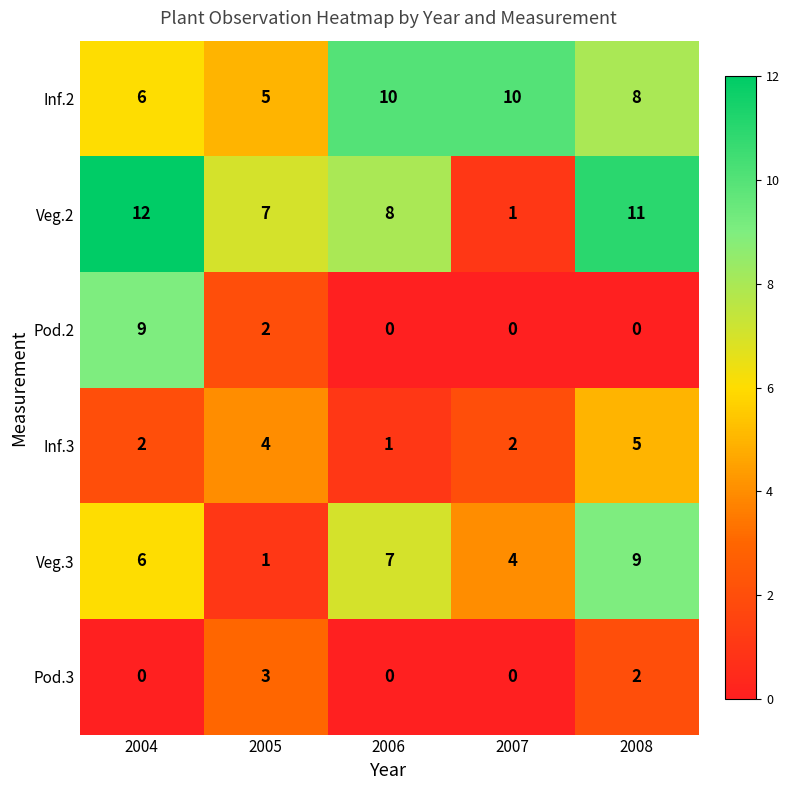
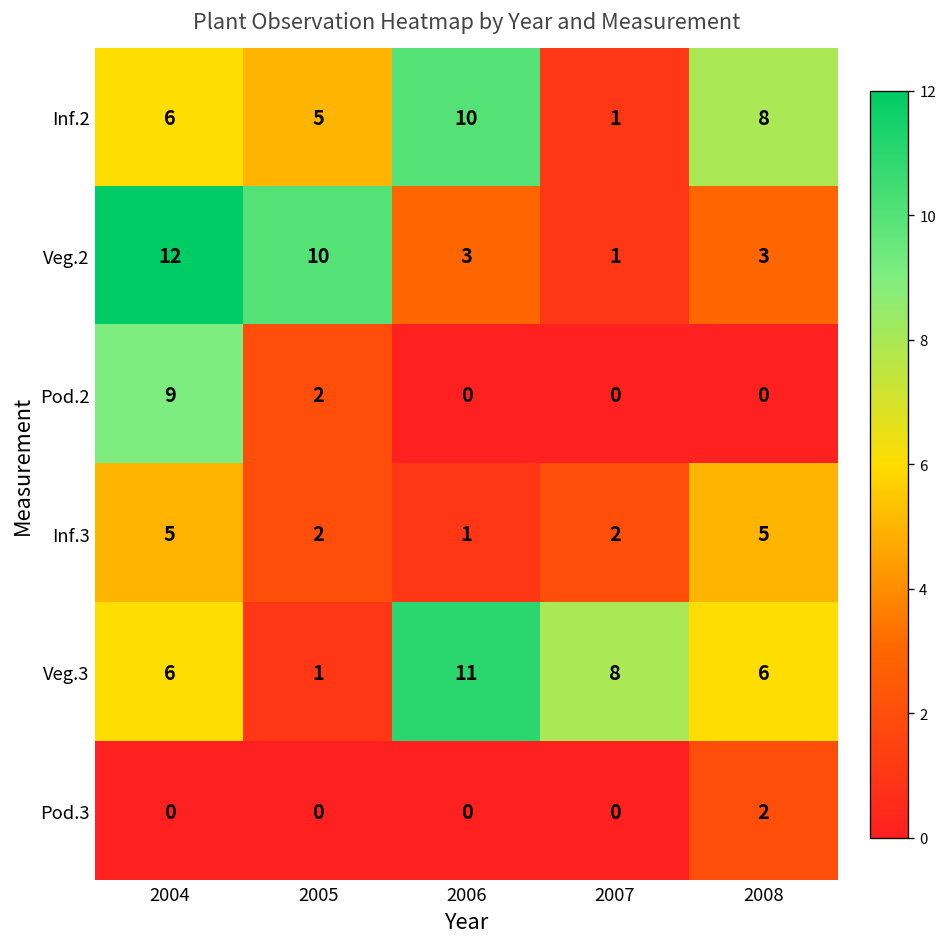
  {
    "Inf.2": {
      "2004": 6,
      "2005": 5,
      "2006": 10,
-     "2007": 10,
+     "2007": 1,
      "2008": 8
    },
    "Veg.2": {
      "2004": 12,
-     "2005": 7,
-     "2006": 8,
+     "2005": 10,
+     "2006": 3,
      "2007": 1,
-     "2008": 11
+     "2008": 3
    },
    "Pod.2": {
      "2004": 9,
      "2005": 2,
      "2006": 0,
      "2007": 0,
      "2008": 0
    },
    "Inf.3": {
-     "2004": 2,
-     "2005": 4,
+     "2004": 5,
+     "2005": 2,
      "2006": 1,
      "2007": 2,
      "2008": 5
    },
    "Veg.3": {
      "2004": 6,
      "2005": 1,
-     "2006": 7,
-     "2007": 4,
-     "2008": 9
+     "2006": 11,
+     "2007": 8,
+     "2008": 6
    },
    "Pod.3": {
      "2004": 0,
-     "2005": 3,
+     "2005": 0,
      "2006": 0,
      "2007": 0,
      "2008": 2
    }
  }
